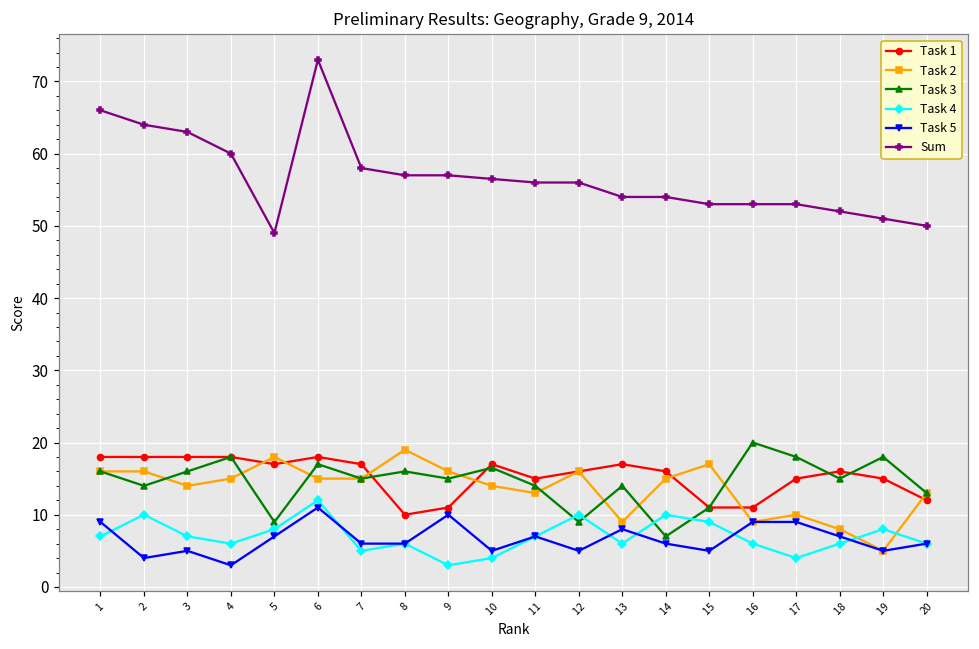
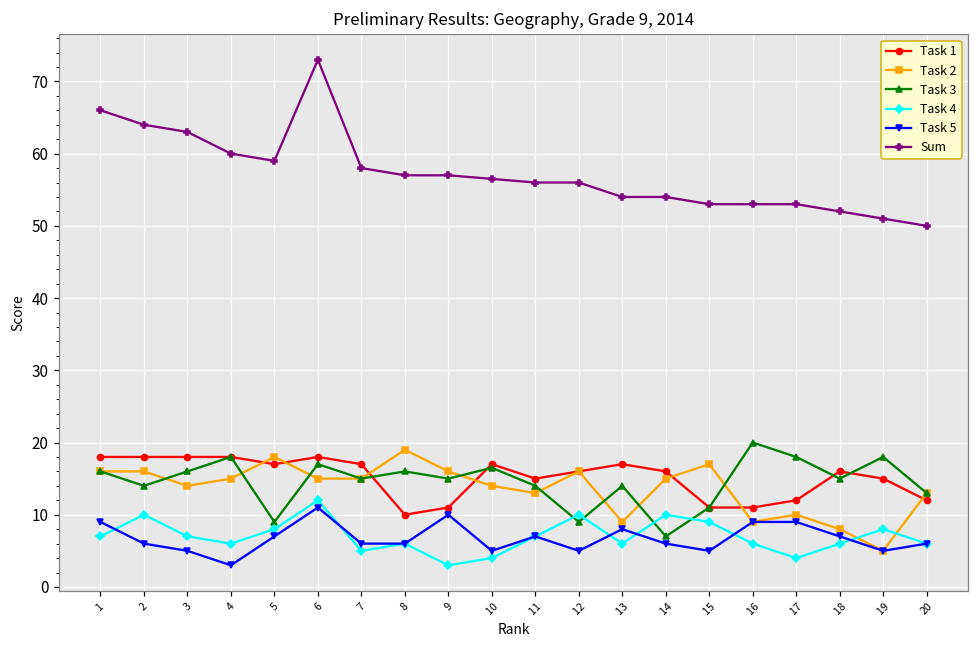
  {
    "Task 1": {
      "1": 18,
      "2": 18,
      "3": 18,
      "5": 17,
      "6": 18,
      "7": 17,
      "8": 10,
      "9": 11,
      "10": 17,
      "11": 15,
      "13": 17,
      "14": 16,
      "16": 11,
-     "17": 15,
+     "17": 12,
      "18": 16,
      "19": 15,
      "20": 12
    },
    "Task 2": {
      "2": 16,
      "3": 14,
      "4": 15,
      "5": 18,
      "6": 15,
      "8": 19,
      "9": 16,
      "10": 14,
      "11": 13,
      "13": 9,
      "14": 15,
      "15": 17,
      "17": 10,
      "18": 8
    },
    "Task 3": {
      "2": 14,
      "3": 16,
      "5": 9,
      "6": 17,
      "8": 16,
      "9": 15,
      "10": 17,
      "11": 14,
      "12": 9,
      "13": 14,
      "14": 7,
      "16": 20,
      "17": 18,
      "18": 15,
      "19": 18
    },
    "Task 4": {
      "1": 7,
      "2": 10,
      "3": 7,
      "4": 6,
      "5": 8,
      "6": 12,
      "7": 5,
      "9": 3,
      "10": 4,
      "12": 10,
      "13": 6,
      "14": 10,
      "15": 9,
      "16": 6,
      "17": 4,
      "18": 6,
      "19": 8
    },
    "Task 5": {
      "1": 9,
-     "2": 4,
+     "2": 6,
      "3": 5,
      "4": 3,
      "5": 7,
      "6": 11,
      "7": 6,
      "9": 10,
      "10": 5,
      "12": 5,
      "13": 8,
      "14": 6,
      "15": 5,
      "17": 9,
      "18": 7
    },
    "Sum": {
      "1": 66,
      "2": 64,
      "3": 63,
      "4": 60,
-     "5": 49,
+     "5": 59,
      "6": 73,
      "7": 58,
      "8": 57,
      "9": 57,
      "10": 57,
      "11": 56,
      "12": 56,
      "13": 54,
      "14": 54,
      "15": 53,
      "16": 53,
      "17": 53,
      "18": 52,
      "19": 51,
      "20": 50
    }
  }
